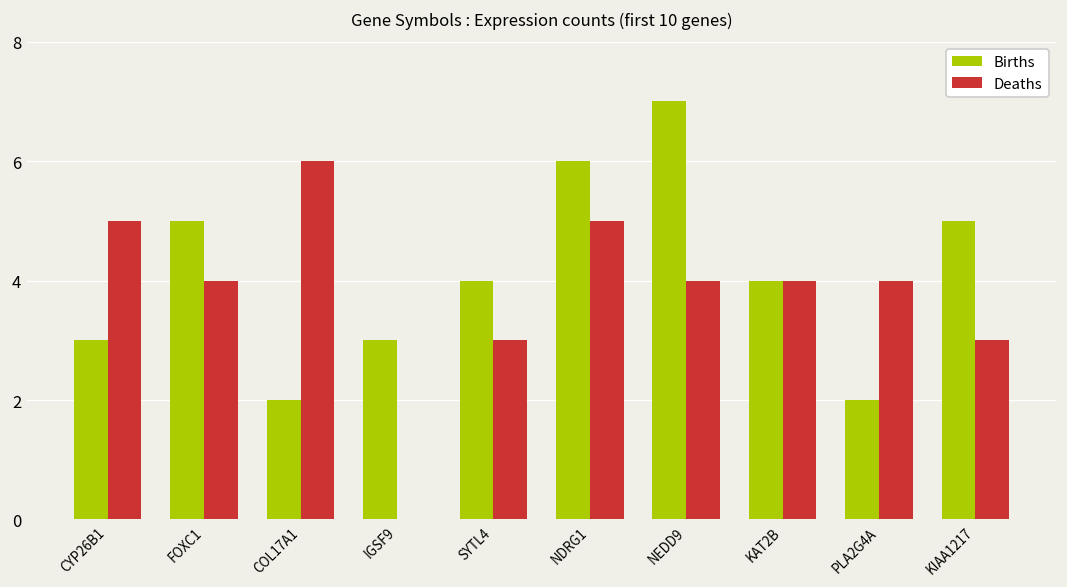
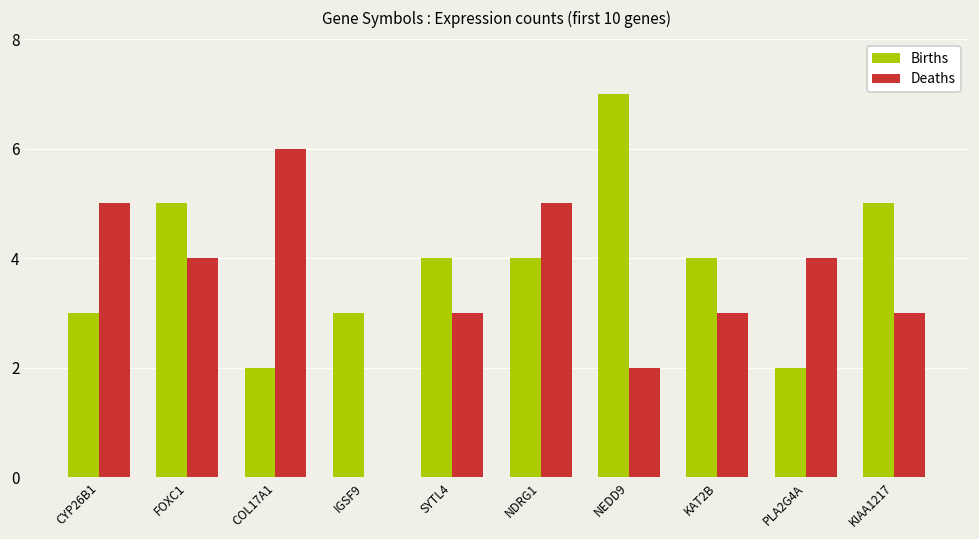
  {
    "Births": {
      "CYP26B1": 3,
      "FOXC1": 5,
      "COL17A1": 2,
      "IGSF9": 3,
      "SYTL4": 4,
-     "NDRG1": 6,
+     "NDRG1": 4,
      "NEDD9": 7,
      "KAT2B": 4,
      "PLA2G4A": 2,
      "KIAA1217": 5
    },
    "Deaths": {
      "CYP26B1": 5,
      "FOXC1": 4,
      "COL17A1": 6,
      "IGSF9": 0,
      "SYTL4": 3,
      "NDRG1": 5,
-     "NEDD9": 4,
-     "KAT2B": 4,
+     "NEDD9": 2,
+     "KAT2B": 3,
      "PLA2G4A": 4,
      "KIAA1217": 3
    }
  }
